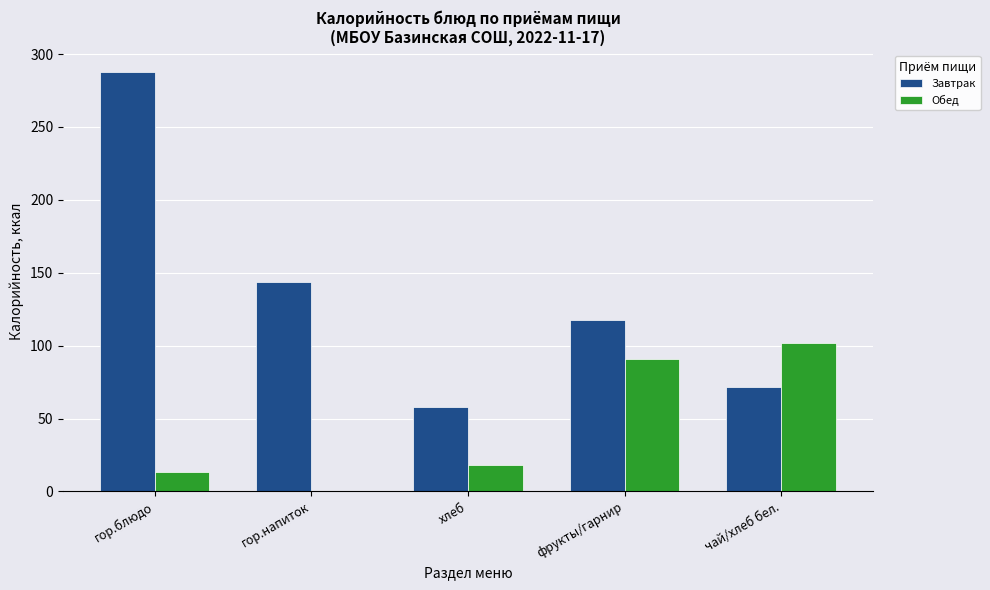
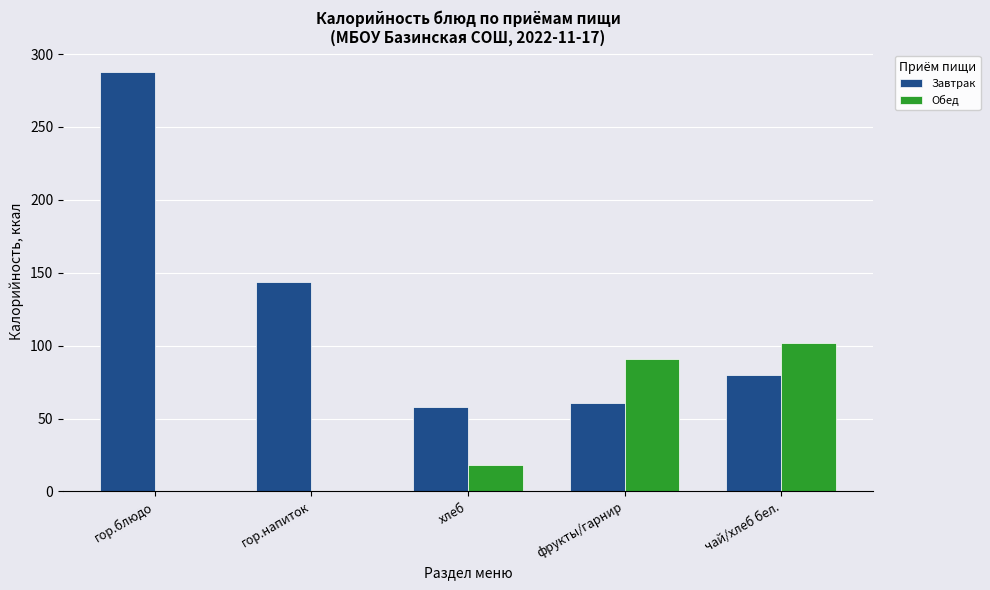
  {
    "Завтрак": {
      "гор.блюдо": 288,
      "гор.напиток": 144,
      "хлеб": 58,
-     "фрукты/гарнир": 118,
-     "чай/хлеб бел.": 72
+     "фрукты/гарнир": 61,
+     "чай/хлеб бел.": 80
    },
    "Обед": {
-     "гор.блюдо": 14,
+     "гор.блюдо": 0,
      "гор.напиток": 0,
      "хлеб": 18,
      "фрукты/гарнир": 91,
      "чай/хлеб бел.": 102
    }
  }
